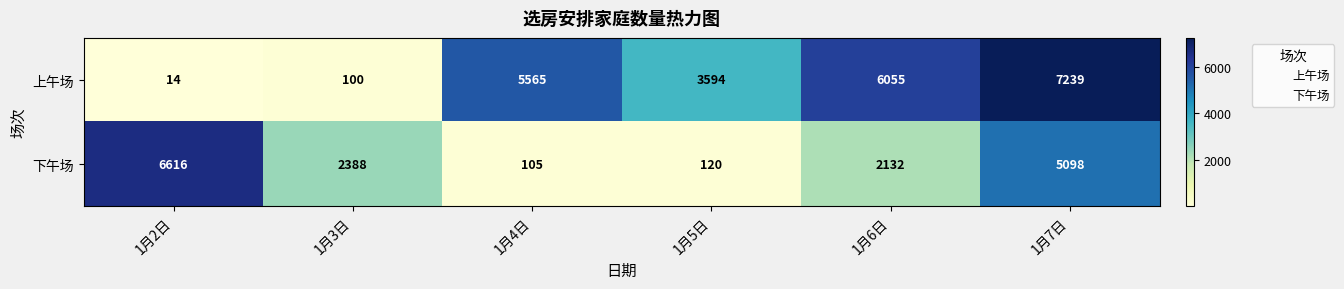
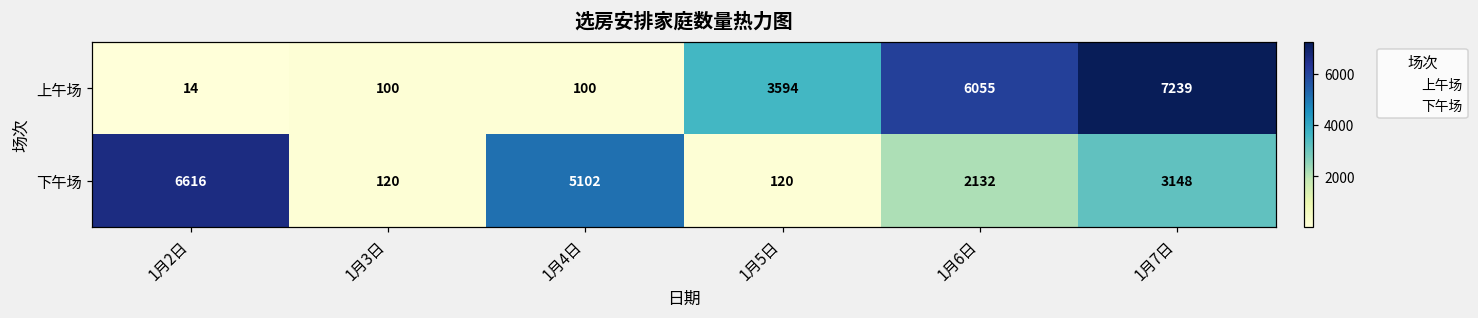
  {
    "上午场": {
      "1月2日": 14,
      "1月3日": 100,
-     "1月4日": 5565,
+     "1月4日": 100,
      "1月5日": 3594,
      "1月6日": 6055,
      "1月7日": 7239
    },
    "下午场": {
      "1月2日": 6616,
-     "1月3日": 2388,
-     "1月4日": 105,
+     "1月3日": 120,
+     "1月4日": 5102,
      "1月5日": 120,
      "1月6日": 2132,
-     "1月7日": 5098
+     "1月7日": 3148
    }
  }
